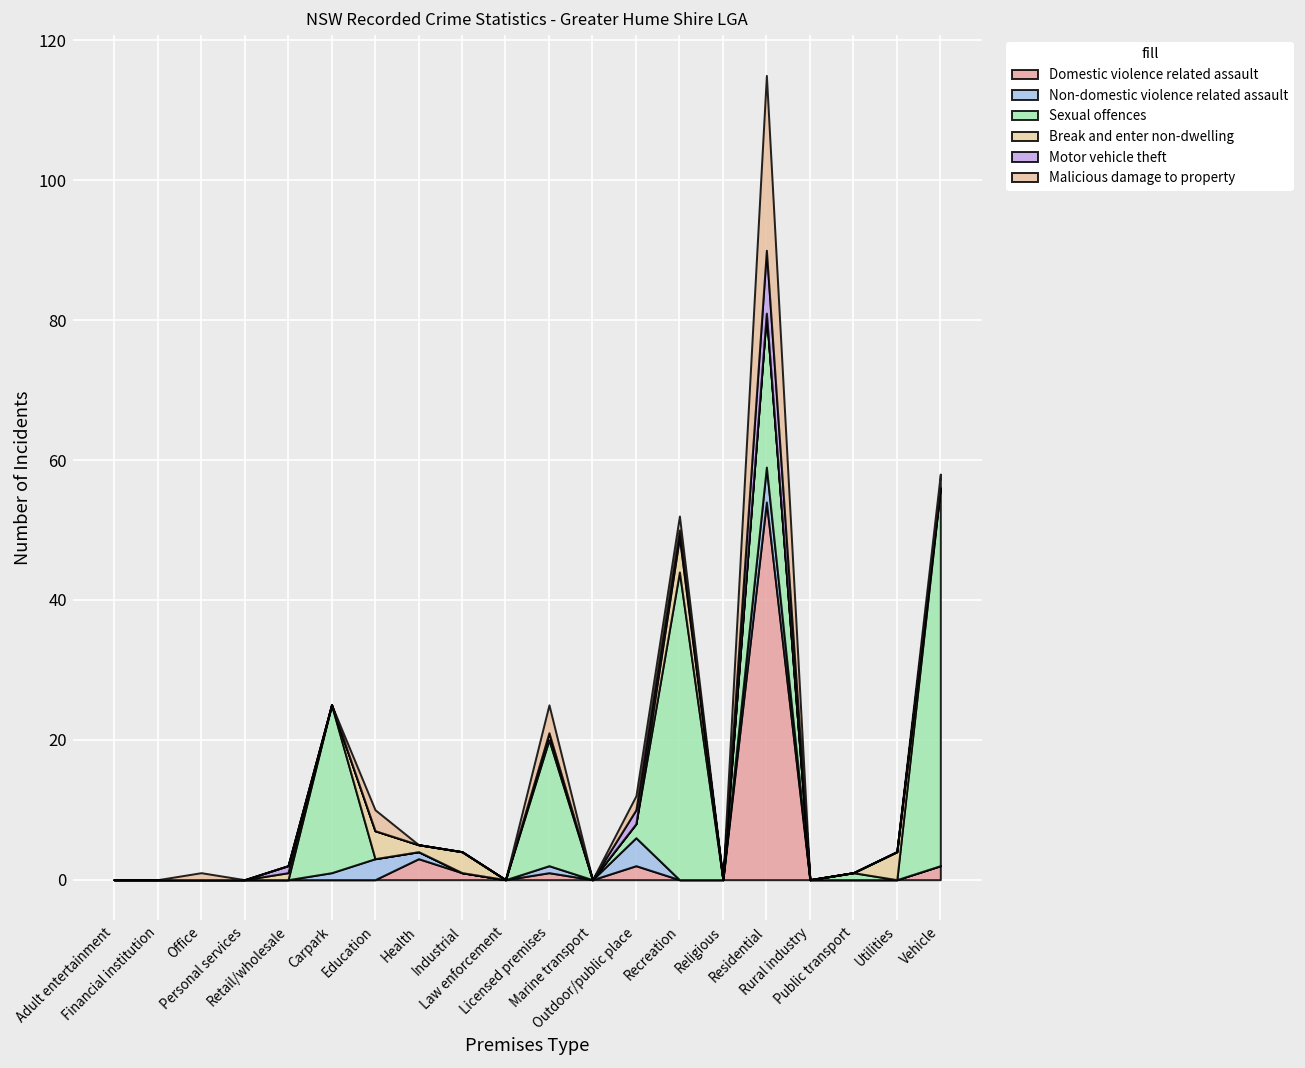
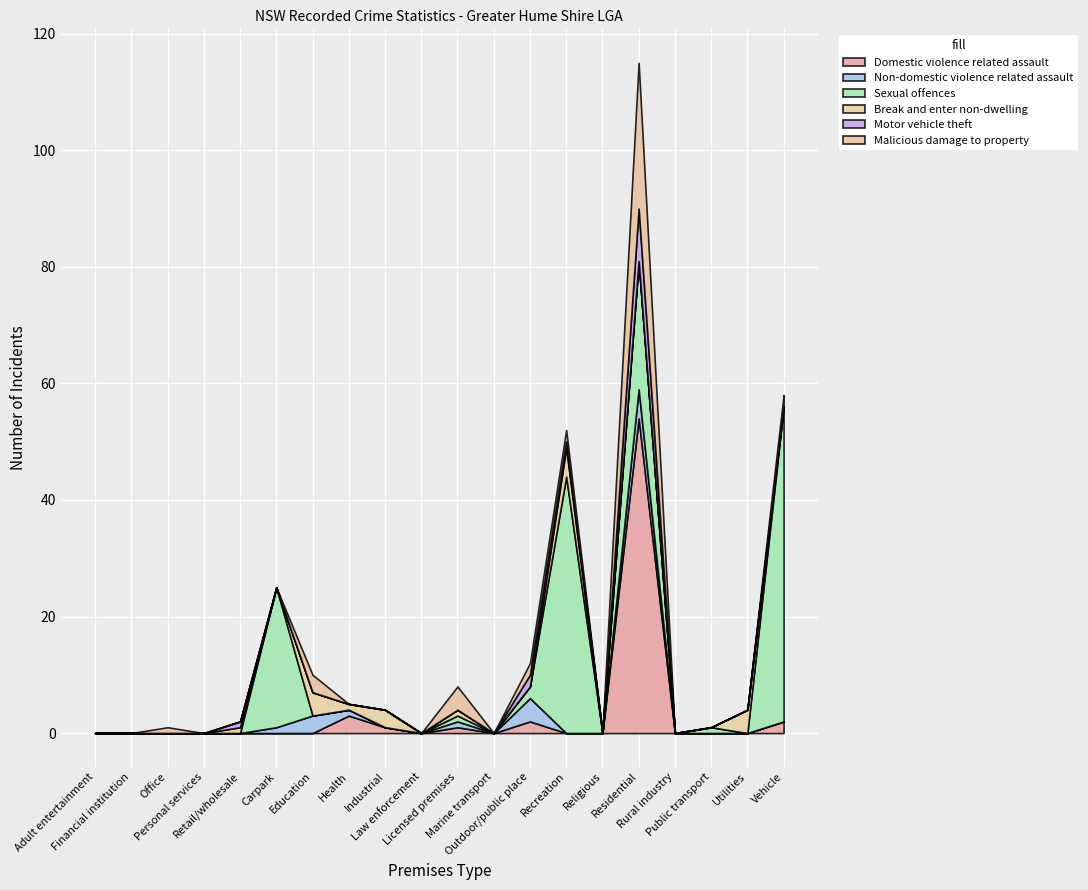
  {
    "Sexual offences": {
-     "Licensed premises": 18,
+     "Licensed premises": 1,
      "Recreation": 44
    }
  }
